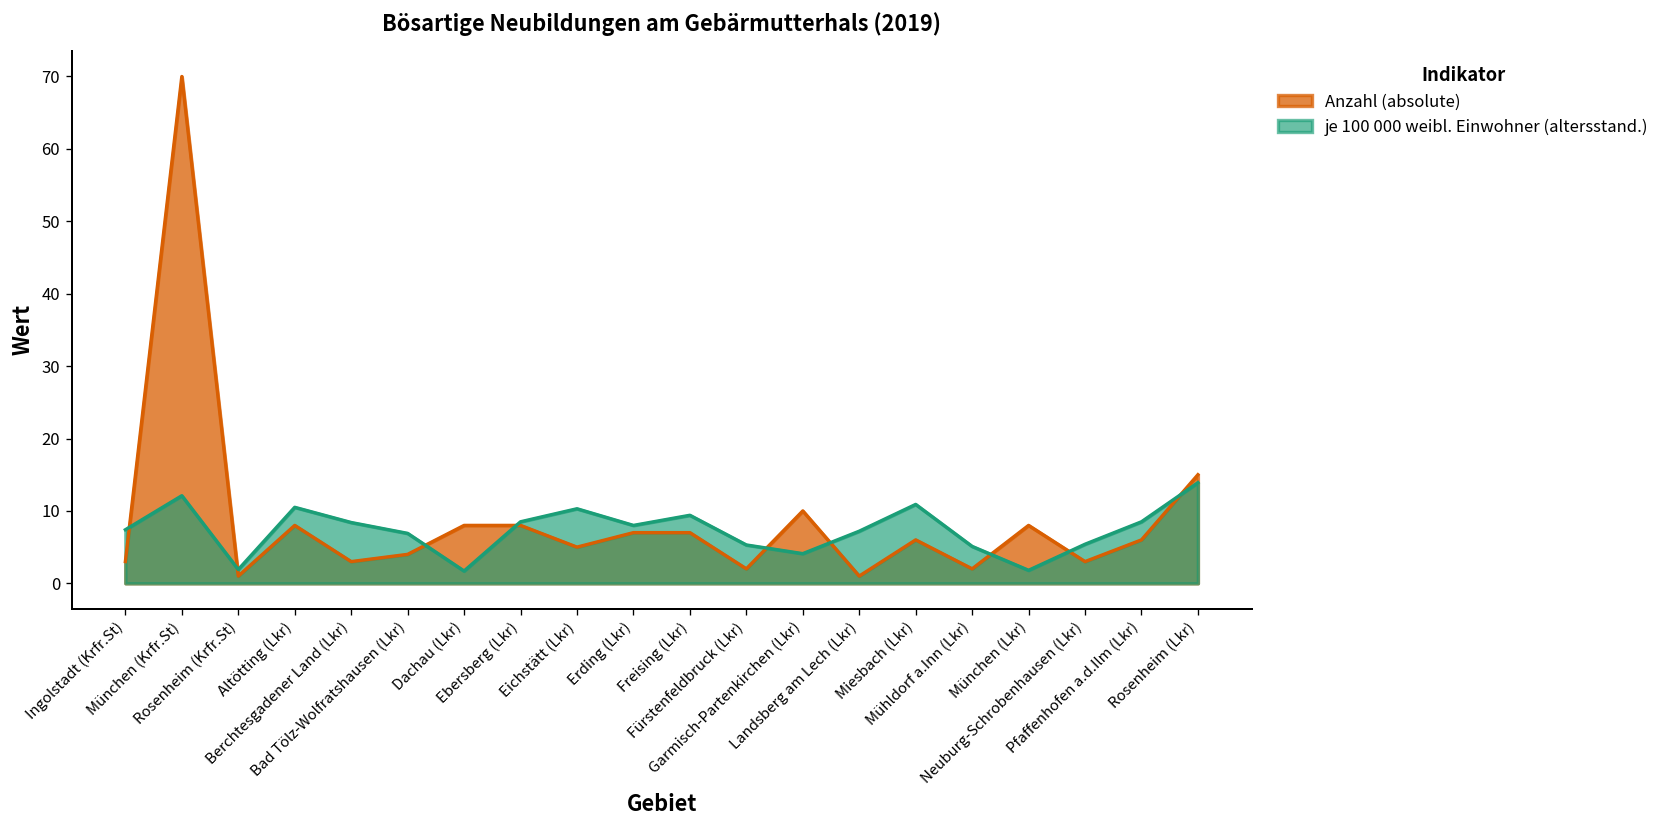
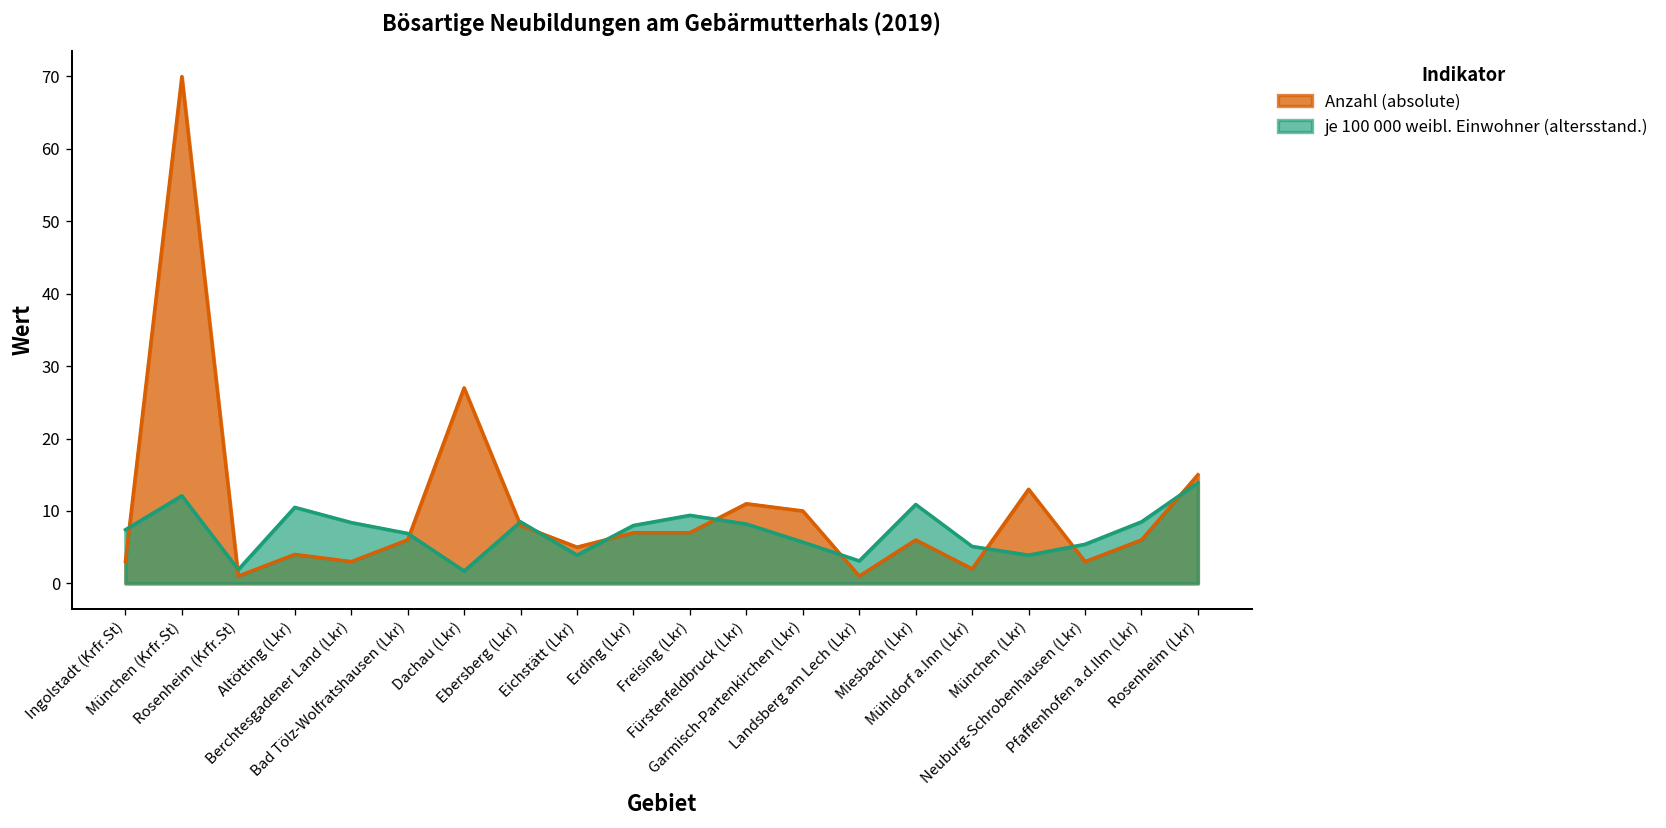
  {
    "Anzahl (absolute)": {
      "Ingolstadt (Krfr.St)": 3,
      "München (Krfr.St)": 70,
      "Rosenheim (Krfr.St)": 1,
-     "Altötting (Lkr)": 8,
+     "Altötting (Lkr)": 4,
      "Berchtesgadener Land (Lkr)": 3,
-     "Bad Tölz-Wolfratshausen (Lkr)": 4,
-     "Dachau (Lkr)": 8,
+     "Bad Tölz-Wolfratshausen (Lkr)": 6,
+     "Dachau (Lkr)": 27,
      "Ebersberg (Lkr)": 8,
      "Eichstätt (Lkr)": 5,
      "Erding (Lkr)": 7,
      "Freising (Lkr)": 7,
-     "Fürstenfeldbruck (Lkr)": 2,
+     "Fürstenfeldbruck (Lkr)": 11,
      "Garmisch-Partenkirchen (Lkr)": 10,
      "Landsberg am Lech (Lkr)": 1,
      "Miesbach (Lkr)": 6,
      "Mühldorf a.Inn (Lkr)": 2,
-     "München (Lkr)": 8,
+     "München (Lkr)": 13,
      "Neuburg-Schrobenhausen (Lkr)": 3,
      "Pfaffenhofen a.d.Ilm (Lkr)": 6,
      "Rosenheim (Lkr)": 15
    },
    "je 100 000 weibl. Einwohner (altersstand.)": {
      "Ingolstadt (Krfr.St)": 7,
      "München (Krfr.St)": 12,
      "Rosenheim (Krfr.St)": 2,
      "Altötting (Lkr)": 11,
      "Berchtesgadener Land (Lkr)": 8,
      "Bad Tölz-Wolfratshausen (Lkr)": 7,
      "Dachau (Lkr)": 2,
      "Ebersberg (Lkr)": 9,
-     "Eichstätt (Lkr)": 10,
+     "Eichstätt (Lkr)": 4,
      "Erding (Lkr)": 8,
      "Freising (Lkr)": 9,
-     "Fürstenfeldbruck (Lkr)": 5,
-     "Garmisch-Partenkirchen (Lkr)": 4,
-     "Landsberg am Lech (Lkr)": 7,
+     "Fürstenfeldbruck (Lkr)": 8,
+     "Garmisch-Partenkirchen (Lkr)": 6,
+     "Landsberg am Lech (Lkr)": 3,
      "Miesbach (Lkr)": 11,
      "Mühldorf a.Inn (Lkr)": 5,
-     "München (Lkr)": 2,
+     "München (Lkr)": 4,
      "Neuburg-Schrobenhausen (Lkr)": 5,
      "Pfaffenhofen a.d.Ilm (Lkr)": 9,
      "Rosenheim (Lkr)": 14
    }
  }
